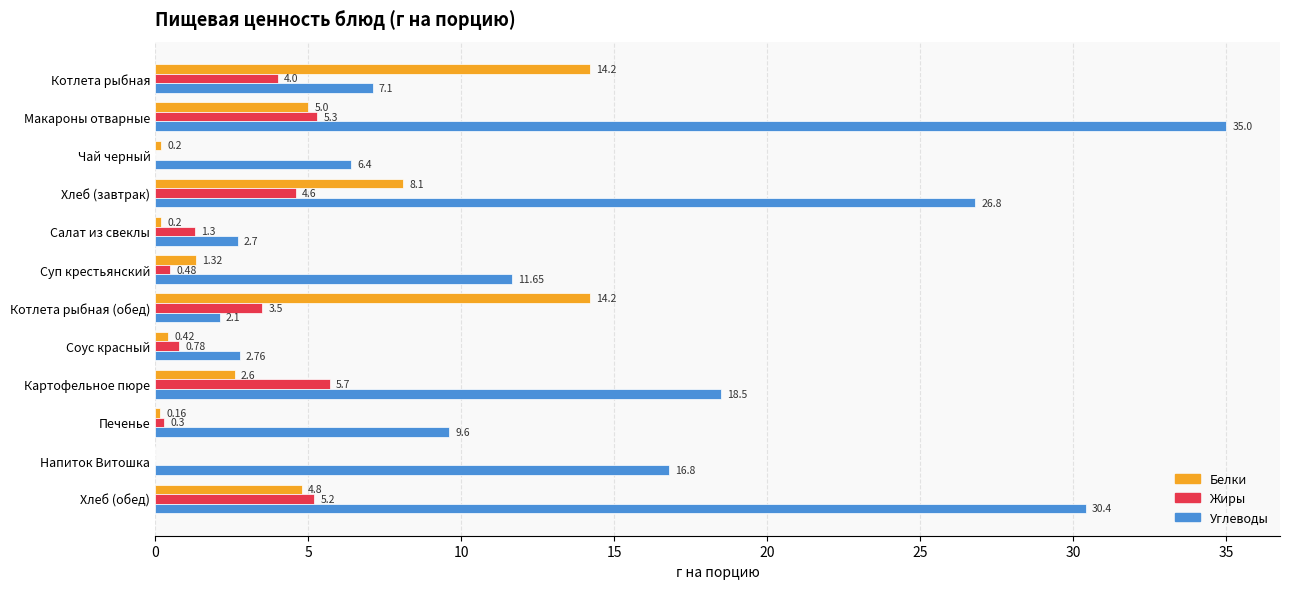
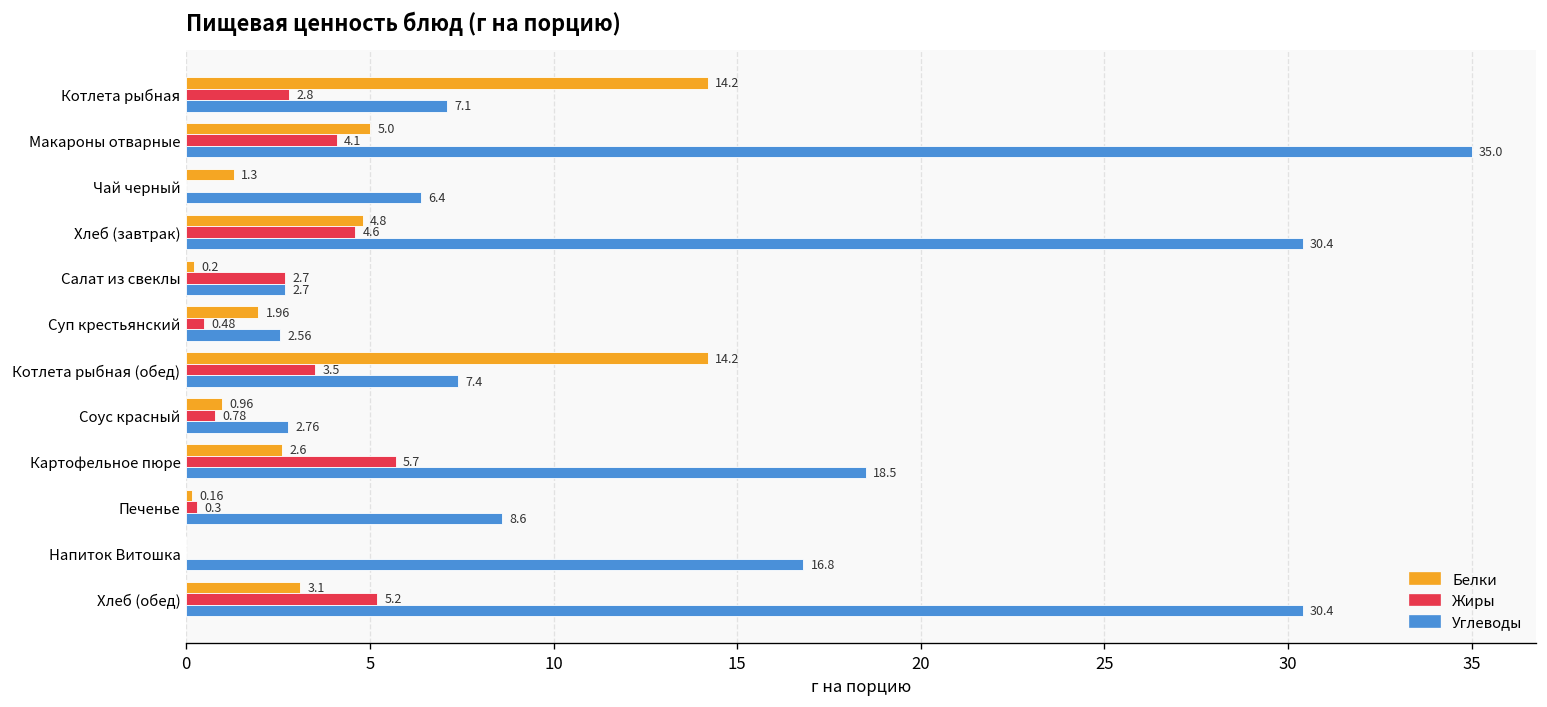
  {
    "Белки": {
      "Котлета рыбная": 14.2,
      "Макароны отварные": 5.0,
-     "Чай черный": 0.2,
-     "Хлеб (завтрак)": 8.1,
+     "Чай черный": 1.3,
+     "Хлеб (завтрак)": 4.8,
      "Салат из свеклы": 0.2,
-     "Суп крестьянский": 1.32,
+     "Суп крестьянский": 1.96,
      "Котлета рыбная (обед)": 14.2,
-     "Соус красный": 0.42,
+     "Соус красный": 0.96,
      "Картофельное пюре": 2.6,
      "Печенье": 0.16,
-     "Хлеб (обед)": 4.8
+     "Хлеб (обед)": 3.1
    },
    "Жиры": {
-     "Котлета рыбная": 4.0,
-     "Макароны отварные": 5.3,
+     "Котлета рыбная": 2.8,
+     "Макароны отварные": 4.1,
      "Хлеб (завтрак)": 4.6,
-     "Салат из свеклы": 1.3,
+     "Салат из свеклы": 2.7,
      "Суп крестьянский": 0.48,
      "Котлета рыбная (обед)": 3.5,
      "Соус красный": 0.78,
      "Картофельное пюре": 5.7,
      "Печенье": 0.3,
      "Хлеб (обед)": 5.2
    },
    "Углеводы": {
      "Котлета рыбная": 7.1,
      "Макароны отварные": 35.0,
      "Чай черный": 6.4,
-     "Хлеб (завтрак)": 26.8,
+     "Хлеб (завтрак)": 30.4,
      "Салат из свеклы": 2.7,
-     "Суп крестьянский": 11.65,
-     "Котлета рыбная (обед)": 2.1,
+     "Суп крестьянский": 2.56,
+     "Котлета рыбная (обед)": 7.4,
      "Соус красный": 2.76,
      "Картофельное пюре": 18.5,
-     "Печенье": 9.6,
+     "Печенье": 8.6,
      "Напиток Витошка": 16.8,
      "Хлеб (обед)": 30.4
    }
  }
